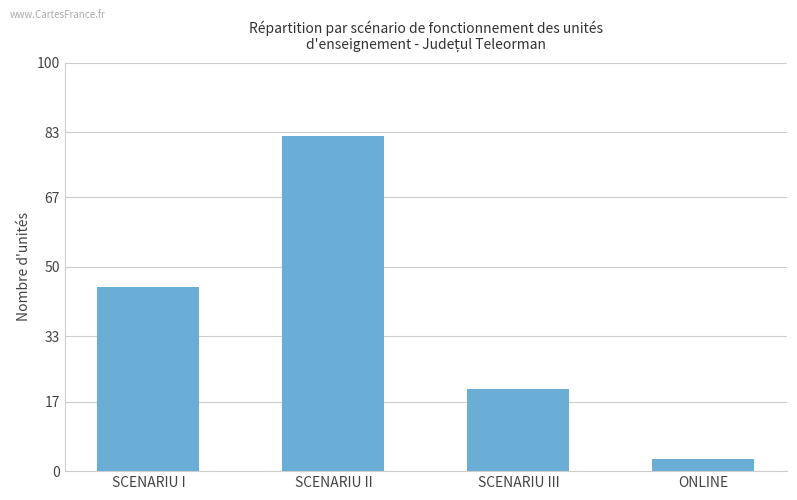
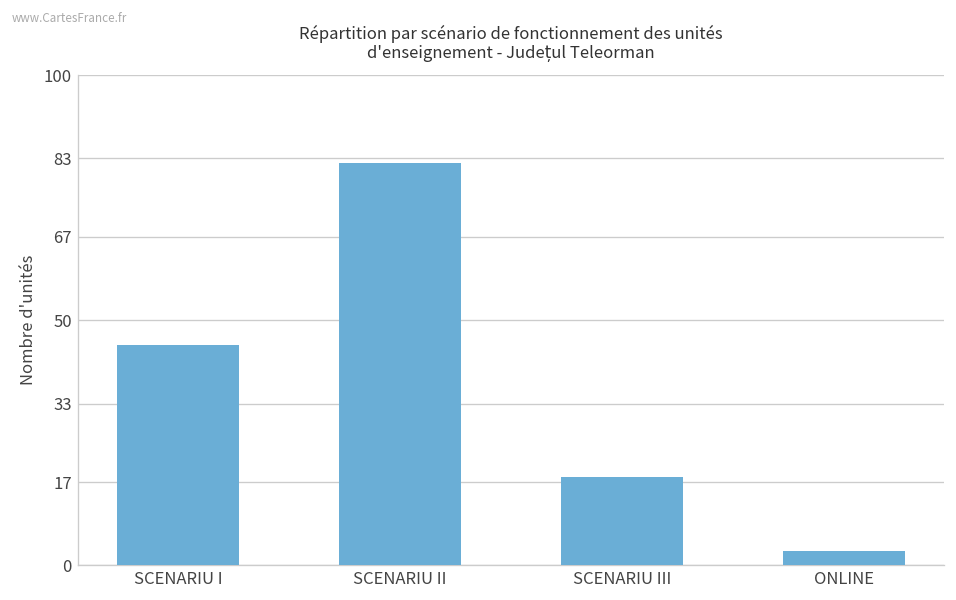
  {
    "SCENARIU I": 45,
    "SCENARIU II": 82,
-   "SCENARIU III": 20,
+   "SCENARIU III": 18,
    "ONLINE": 3
  }
